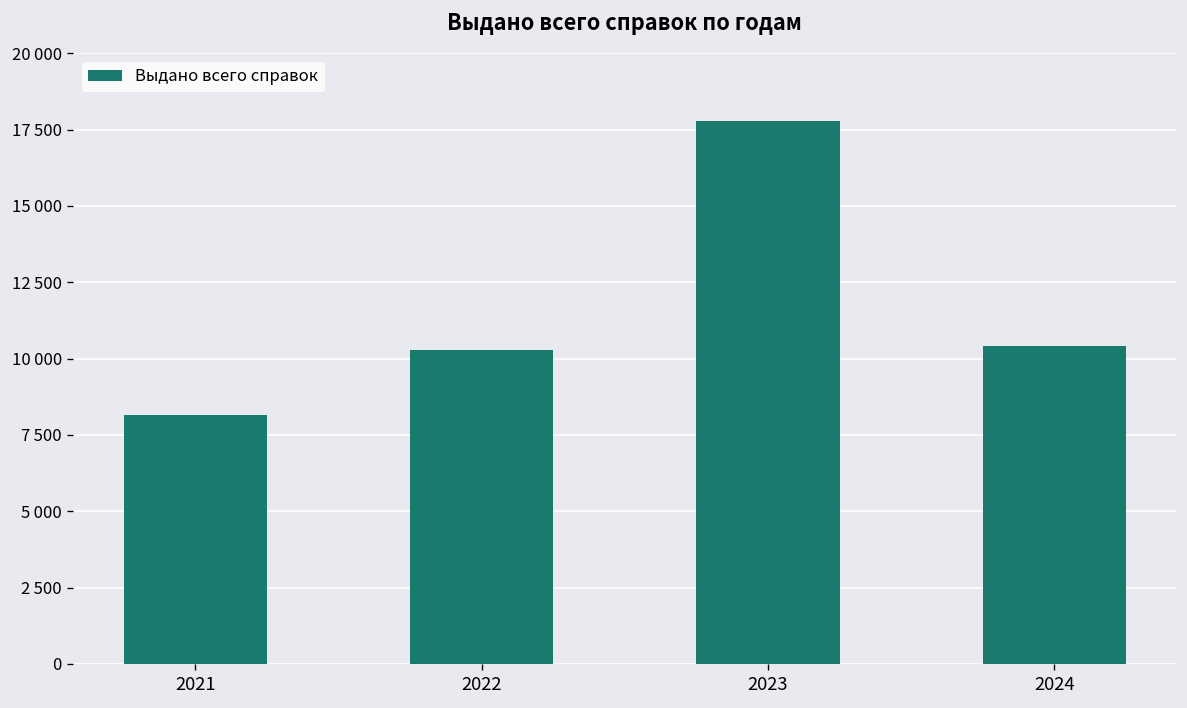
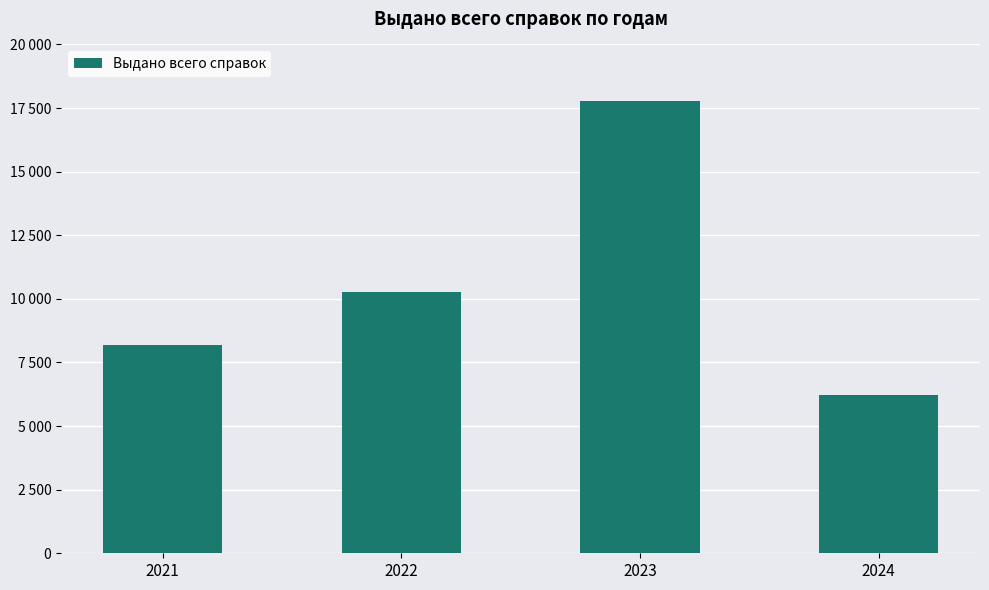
  {
    "2021": 8200,
    "2022": 10300,
    "2023": 17800,
-   "2024": 10400
+   "2024": 6200
  }
